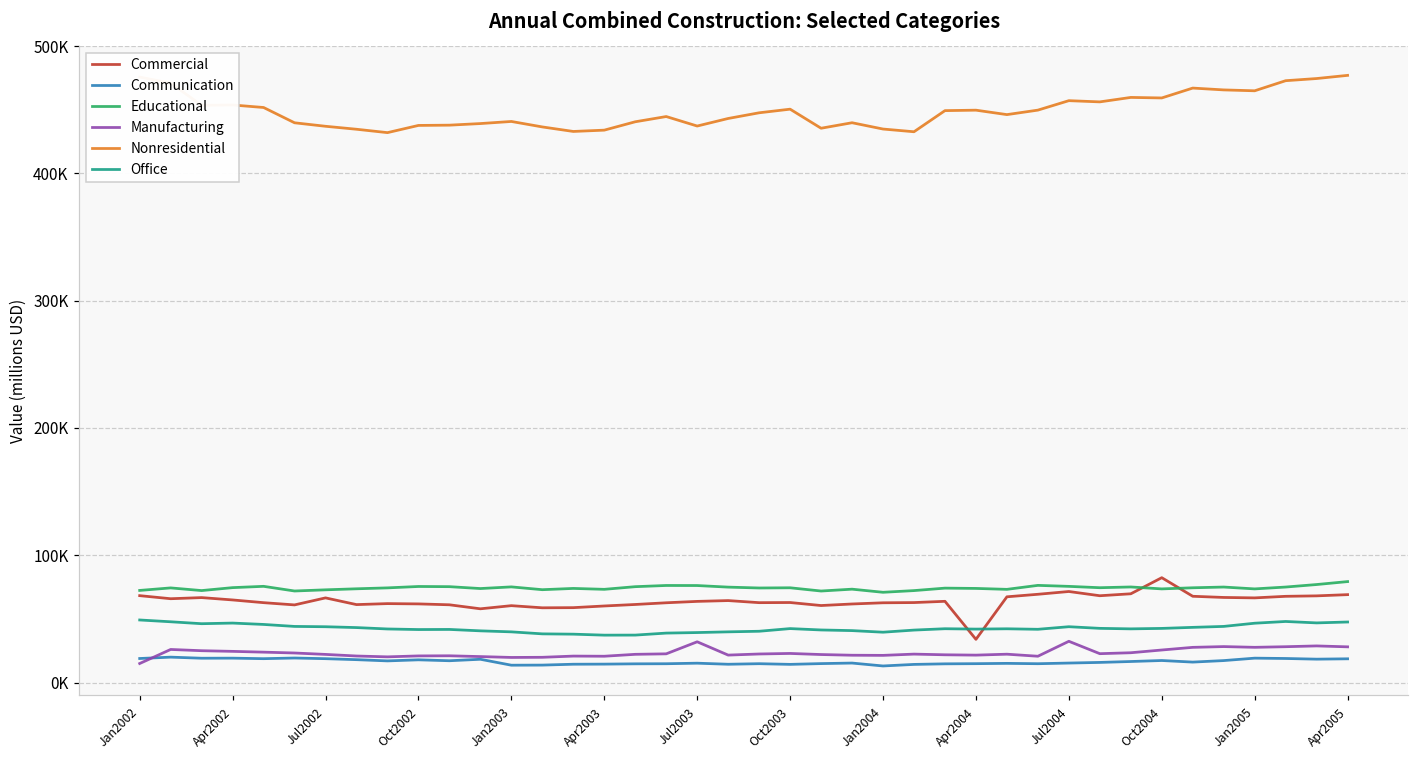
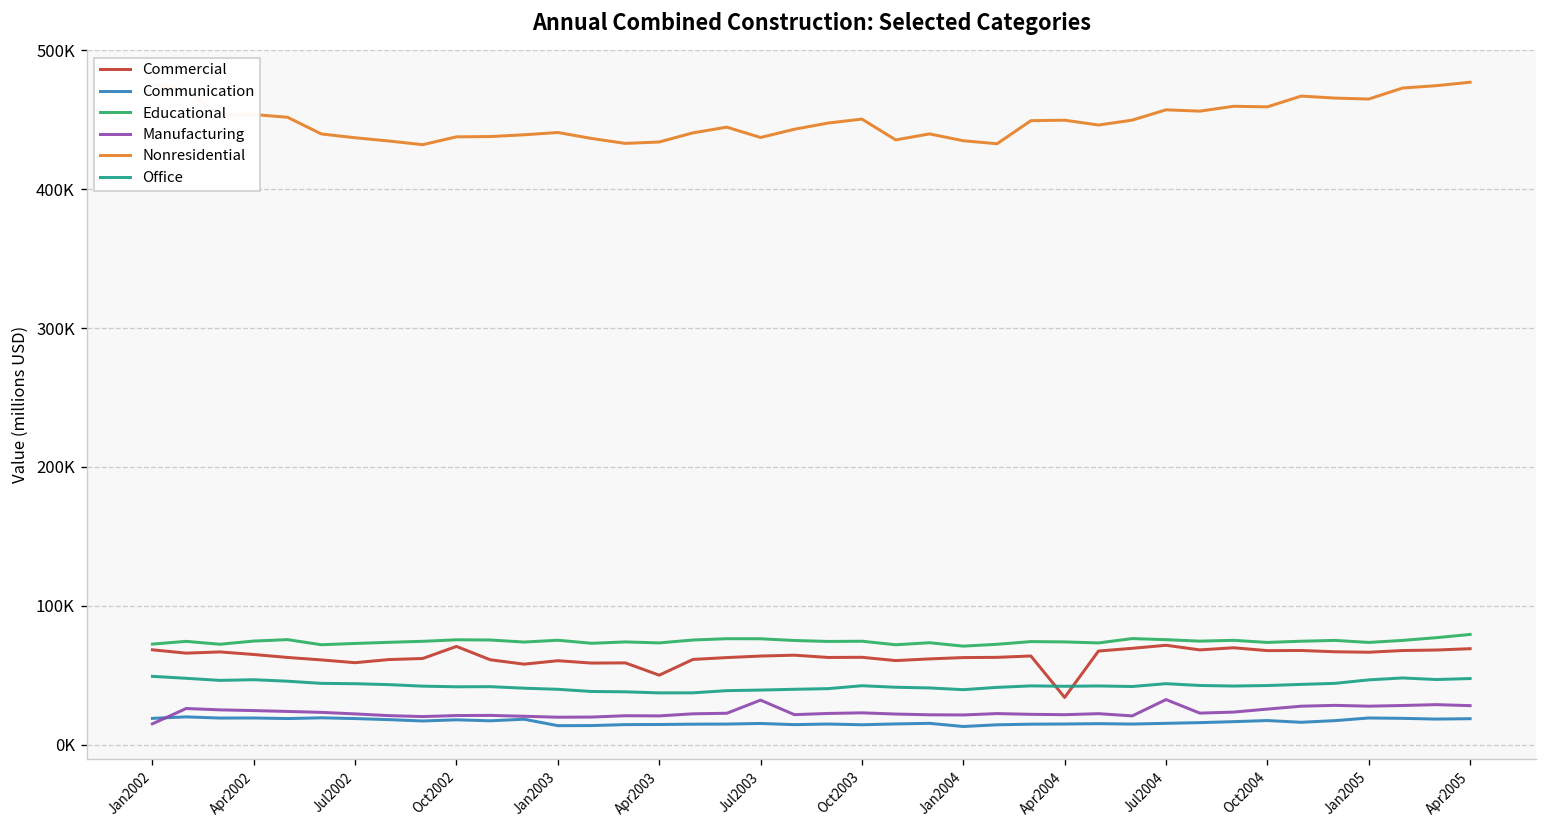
  {
    "Commercial": {
      "Jan2002": 68000,
      "Apr2002": 65000,
-     "Jul2002": 66000,
-     "Oct2002": 62000,
+     "Jul2002": 59000,
+     "Oct2002": 71000,
      "Jan2003": 60000,
-     "Apr2003": 60000,
+     "Apr2003": 50000,
      "Jul2003": 64000,
      "Oct2003": 63000,
      "Jan2004": 63000,
      "Apr2004": 34000,
      "Jul2004": 72000,
-     "Oct2004": 82000,
+     "Oct2004": 68000,
      "Jan2005": 66000,
      "Apr2005": 69000
    },
    "Communication": {
      "Jan2002": 19000,
      "Apr2002": 19000,
      "Jul2002": 19000,
      "Oct2002": 18000,
      "Jan2003": 14000,
      "Apr2003": 14000,
      "Jul2003": 15000,
      "Oct2003": 14000,
      "Jan2004": 13000,
      "Apr2004": 15000,
      "Jul2004": 15000,
      "Oct2004": 17000,
      "Jan2005": 19000,
      "Apr2005": 19000
    },
    "Manufacturing": {
      "Jan2002": 15000,
      "Apr2002": 24000,
      "Jul2002": 22000,
      "Oct2002": 21000,
      "Jan2003": 20000,
      "Apr2003": 21000,
      "Jul2003": 32000,
      "Oct2003": 23000,
      "Jan2004": 21000,
      "Apr2004": 22000,
      "Jul2004": 32000,
      "Oct2004": 26000,
      "Jan2005": 28000,
      "Apr2005": 28000
    },
    "Nonresidential": {
      "Jul2002": 437000,
      "Oct2002": 438000,
      "Jan2003": 441000,
      "Apr2003": 434000,
      "Jul2003": 437000,
      "Oct2003": 450000,
      "Jan2004": 435000,
      "Apr2004": 450000,
      "Jul2004": 457000,
      "Oct2004": 459000,
      "Jan2005": 465000,
      "Apr2005": 477000
    }
  }
